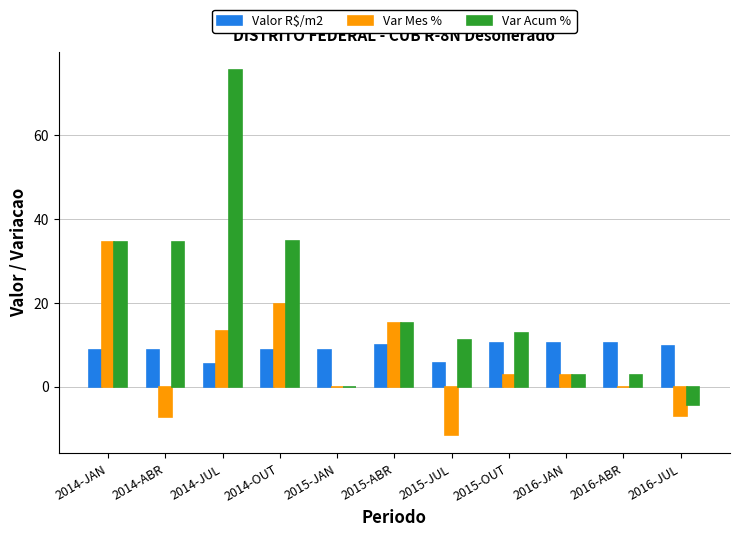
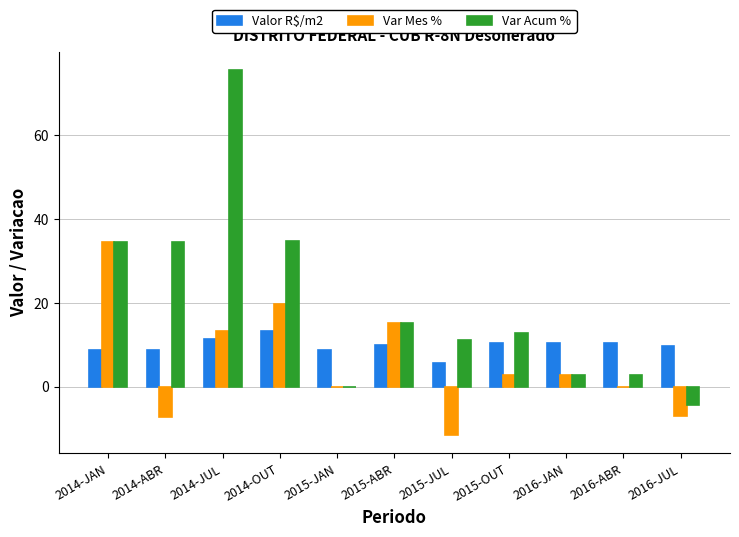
  {
    "Valor R$/m2": {
      "2014-JAN": 9,
      "2014-ABR": 9,
-     "2014-JUL": 5,
-     "2014-OUT": 9,
+     "2014-JUL": 11,
+     "2014-OUT": 13,
      "2015-JAN": 9,
      "2015-ABR": 10,
      "2015-JUL": 6,
      "2015-OUT": 10,
      "2016-JAN": 10,
      "2016-ABR": 10,
      "2016-JUL": 10
    },
    "Var Mes %": {
      "2014-JAN": 35,
      "2014-ABR": -7,
      "2014-JUL": 13,
      "2014-OUT": 20,
      "2015-JAN": 0,
      "2015-ABR": 15,
      "2015-JUL": -12,
      "2015-OUT": 3,
      "2016-JAN": 3,
      "2016-ABR": 0,
      "2016-JUL": -7
    },
    "Var Acum %": {
      "2014-JAN": 35,
      "2014-ABR": 35,
      "2014-JUL": 76,
      "2014-OUT": 35,
      "2015-JAN": 0,
      "2015-ABR": 15,
      "2015-JUL": 11,
      "2015-OUT": 13,
      "2016-JAN": 3,
      "2016-ABR": 3,
      "2016-JUL": -5
    }
  }
